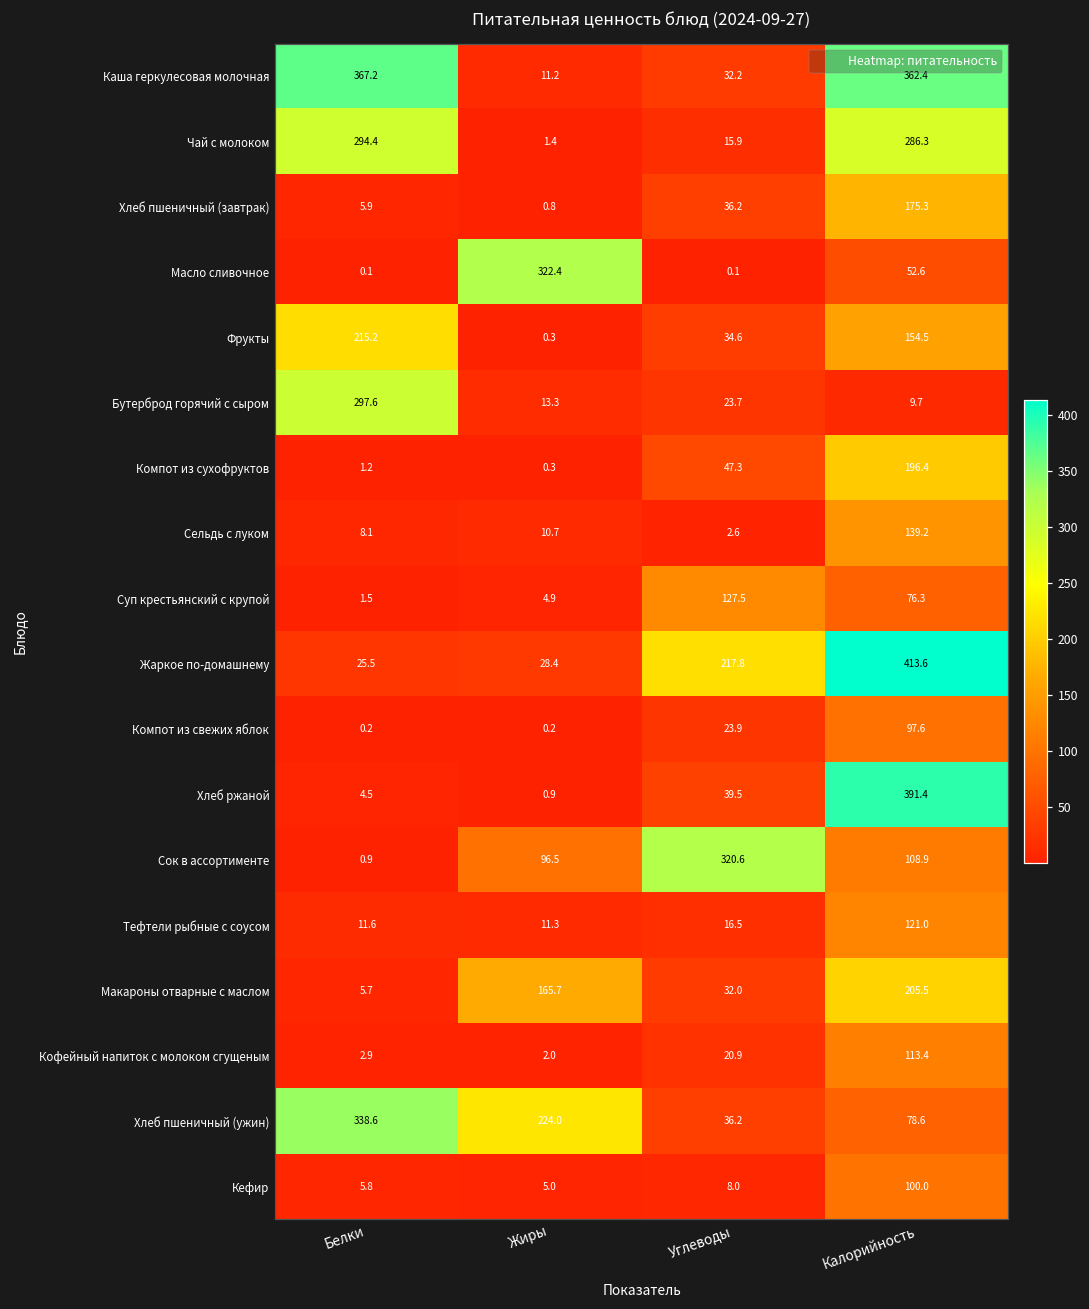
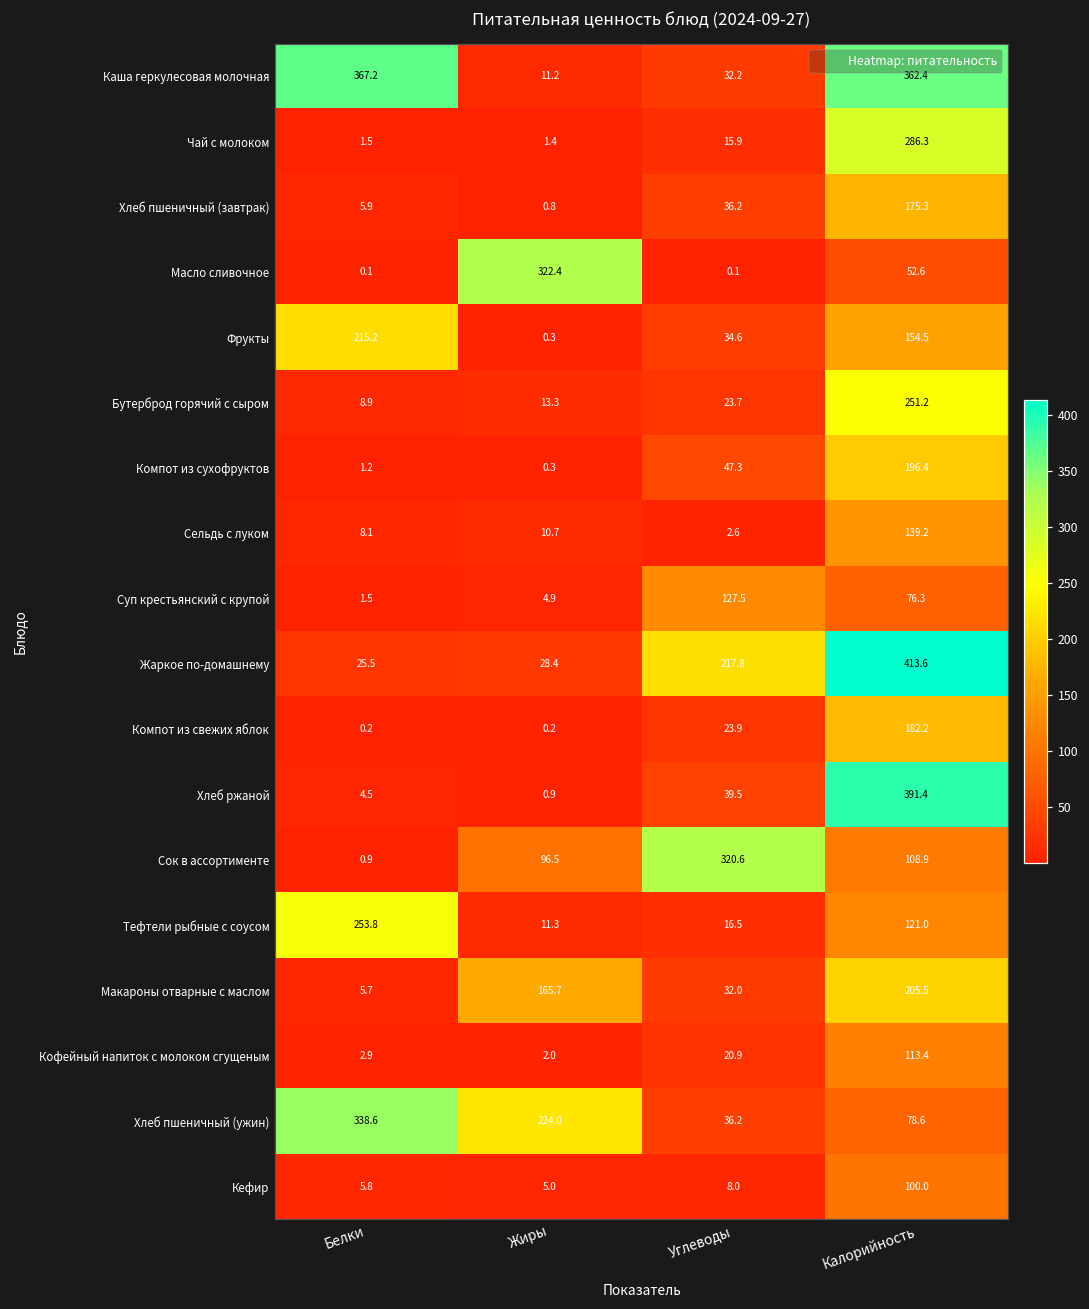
  {
    "Каша геркулесовая молочная": {
      "Белки": 367.2,
      "Жиры": 11.2,
      "Углеводы": 32.2,
      "Калорийность": 362.4
    },
    "Чай с молоком": {
-     "Белки": 294.4,
+     "Белки": 1.5,
      "Жиры": 1.4,
      "Углеводы": 15.9,
      "Калорийность": 286.3
    },
    "Хлеб пшеничный (завтрак)": {
      "Белки": 5.9,
      "Жиры": 0.8,
      "Углеводы": 36.2,
      "Калорийность": 175.3
    },
    "Масло сливочное": {
      "Белки": 0.1,
      "Жиры": 322.4,
      "Углеводы": 0.1,
      "Калорийность": 52.6
    },
    "Фрукты": {
      "Белки": 215.2,
      "Жиры": 0.3,
      "Углеводы": 34.6,
      "Калорийность": 154.5
    },
    "Бутерброд горячий с сыром": {
-     "Белки": 297.6,
+     "Белки": 8.9,
      "Жиры": 13.3,
      "Углеводы": 23.7,
-     "Калорийность": 9.7
+     "Калорийность": 251.2
    },
    "Компот из сухофруктов": {
      "Белки": 1.2,
      "Жиры": 0.3,
      "Углеводы": 47.3,
      "Калорийность": 196.4
    },
    "Сельдь с луком": {
      "Белки": 8.1,
      "Жиры": 10.7,
      "Углеводы": 2.6,
      "Калорийность": 139.2
    },
    "Суп крестьянский с крупой": {
      "Белки": 1.5,
      "Жиры": 4.9,
      "Углеводы": 127.5,
      "Калорийность": 76.3
    },
    "Жаркое по-домашнему": {
      "Белки": 25.5,
      "Жиры": 28.4,
      "Углеводы": 217.8,
      "Калорийность": 413.6
    },
    "Компот из свежих яблок": {
      "Белки": 0.2,
      "Жиры": 0.2,
      "Углеводы": 23.9,
-     "Калорийность": 97.6
+     "Калорийность": 182.2
    },
    "Хлеб ржаной": {
      "Белки": 4.5,
      "Жиры": 0.9,
      "Углеводы": 39.5,
      "Калорийность": 391.4
    },
    "Сок в ассортименте": {
      "Белки": 0.9,
      "Жиры": 96.5,
      "Углеводы": 320.6,
      "Калорийность": 108.9
    },
    "Тефтели рыбные с соусом": {
-     "Белки": 11.6,
+     "Белки": 253.8,
      "Жиры": 11.3,
      "Углеводы": 16.5,
      "Калорийность": 121.0
    },
    "Макароны отварные с маслом": {
      "Белки": 5.7,
      "Жиры": 165.7,
      "Углеводы": 32.0,
      "Калорийность": 205.5
    },
    "Кофейный напиток с молоком сгущеным": {
      "Белки": 2.9,
      "Жиры": 2.0,
      "Углеводы": 20.9,
      "Калорийность": 113.4
    },
    "Хлеб пшеничный (ужин)": {
      "Белки": 338.6,
      "Жиры": 224.0,
      "Углеводы": 36.2,
      "Калорийность": 78.6
    },
    "Кефир": {
      "Белки": 5.8,
      "Жиры": 5.0,
      "Углеводы": 8.0,
      "Калорийность": 100.0
    }
  }
